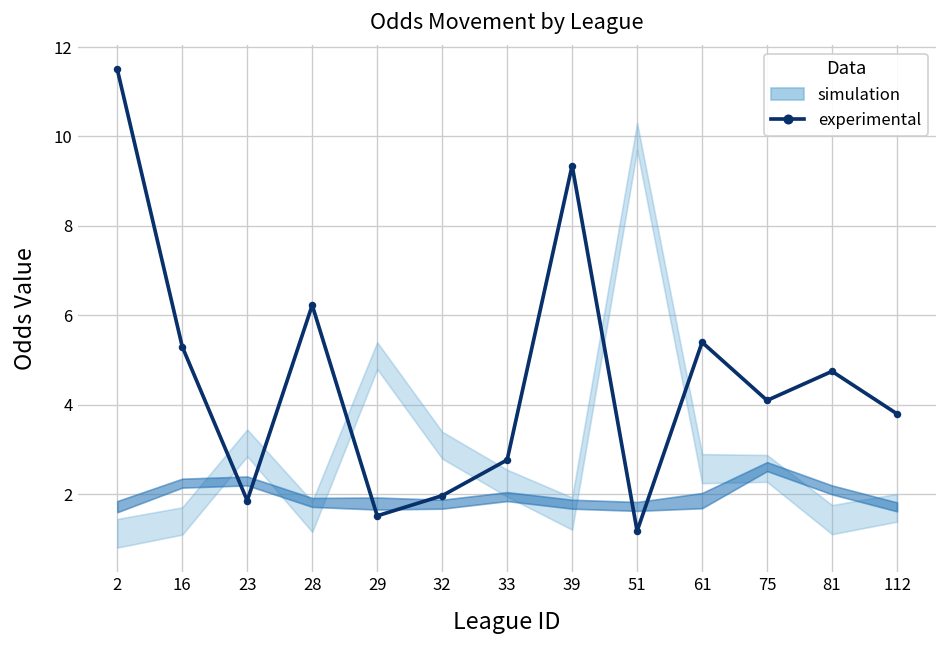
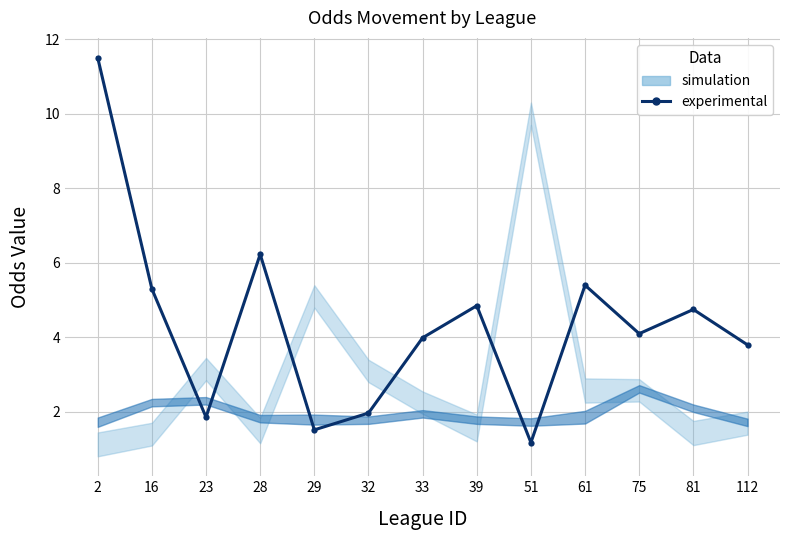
  {
    "experimental": {
      "2": 11.5,
      "16": 5.3,
      "23": 1.9,
      "28": 6.2,
      "29": 1.5,
      "32": 2.0,
-     "33": 2.8,
-     "39": 9.4,
+     "33": 4.0,
+     "39": 4.9,
      "51": 1.2,
      "61": 5.4,
      "75": 4.1,
      "81": 4.8,
      "112": 3.8
    }
  }
